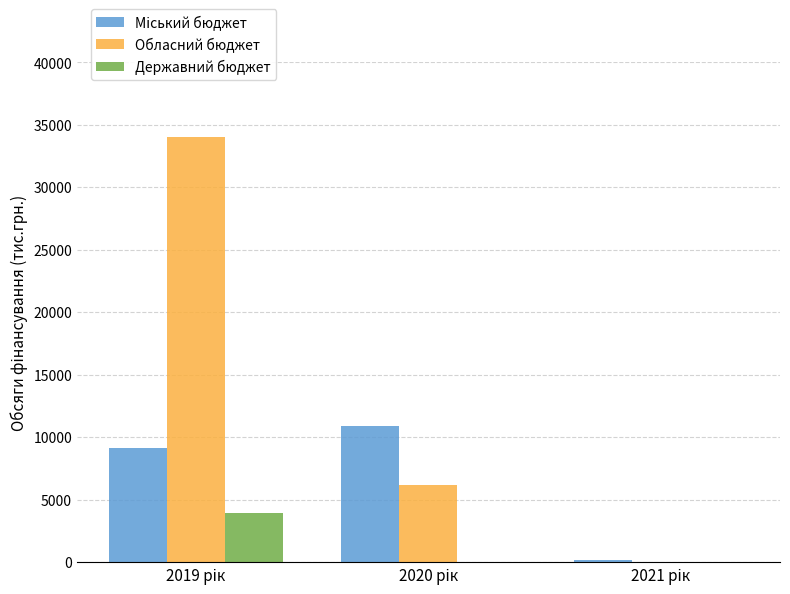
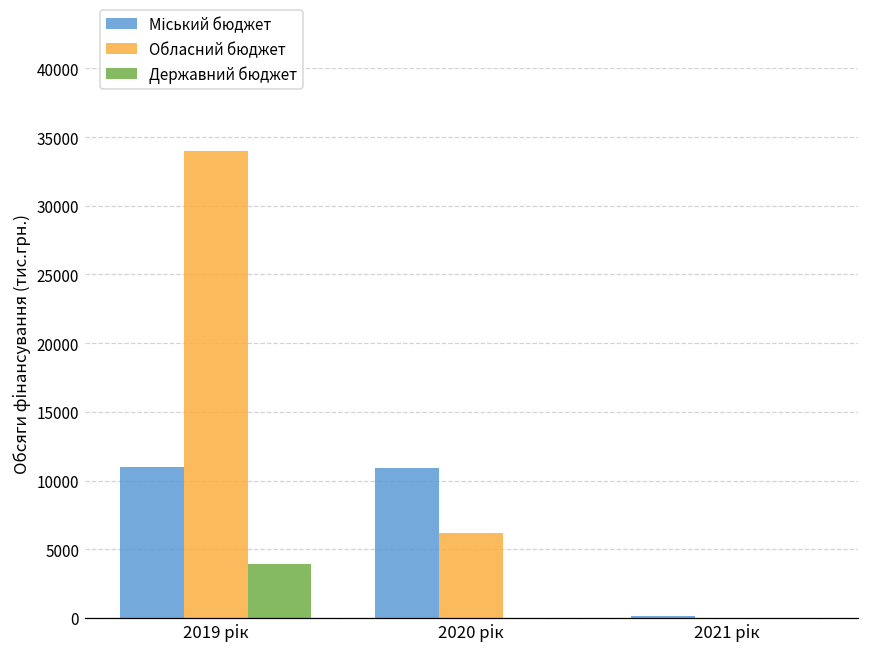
  {
    "Міський бюджет": {
-     "2019 рік": 9100,
+     "2019 рік": 11000,
      "2020 рік": 10900
    },
    "Обласний бюджет": {
      "2019 рік": 34000,
      "2020 рік": 6200,
      "2021 рік": 0
    },
    "Державний бюджет": {
      "2019 рік": 3900,
      "2020 рік": 0,
      "2021 рік": 0
    }
  }
